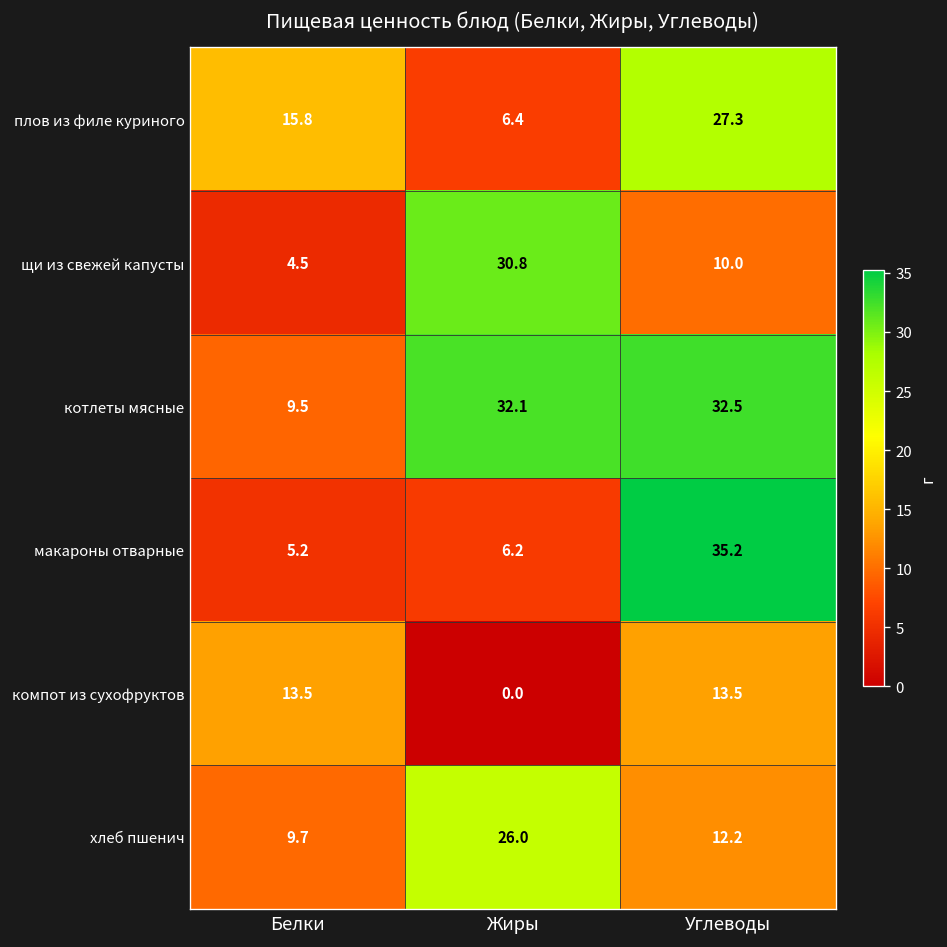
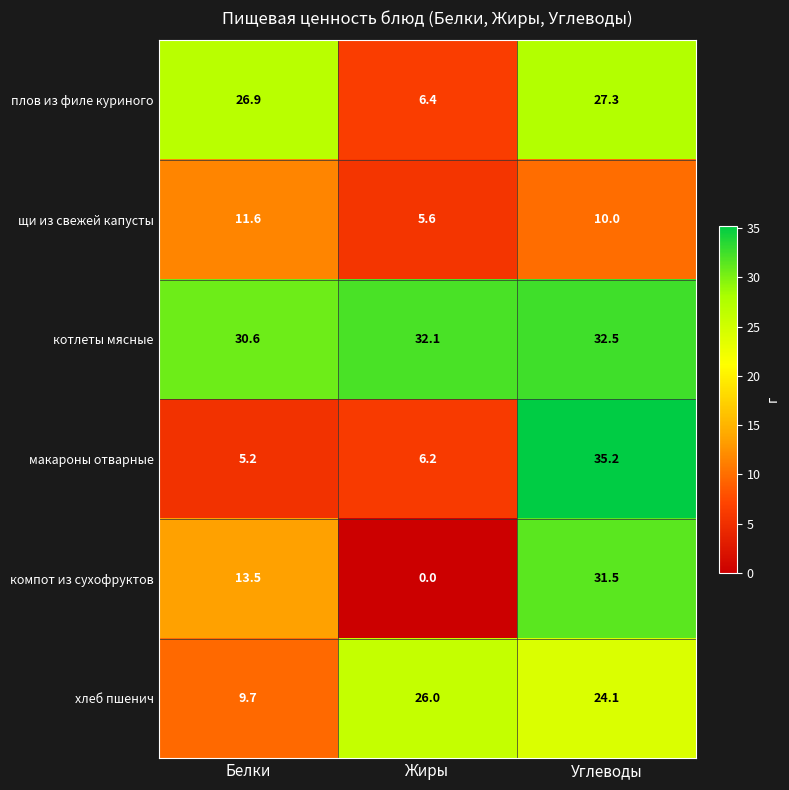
  {
    "плов из филе куриного": {
-     "Белки": 15.8,
+     "Белки": 26.9,
      "Жиры": 6.4,
      "Углеводы": 27.3
    },
    "щи из свежей капусты": {
-     "Белки": 4.5,
-     "Жиры": 30.8,
+     "Белки": 11.6,
+     "Жиры": 5.6,
      "Углеводы": 10.0
    },
    "котлеты мясные": {
-     "Белки": 9.5,
+     "Белки": 30.6,
      "Жиры": 32.1,
      "Углеводы": 32.5
    },
    "макароны отварные": {
      "Белки": 5.2,
      "Жиры": 6.2,
      "Углеводы": 35.2
    },
    "компот из сухофруктов": {
      "Белки": 13.5,
      "Жиры": 0.0,
-     "Углеводы": 13.5
+     "Углеводы": 31.5
    },
    "хлеб пшенич": {
      "Белки": 9.7,
      "Жиры": 26.0,
-     "Углеводы": 12.2
+     "Углеводы": 24.1
    }
  }
